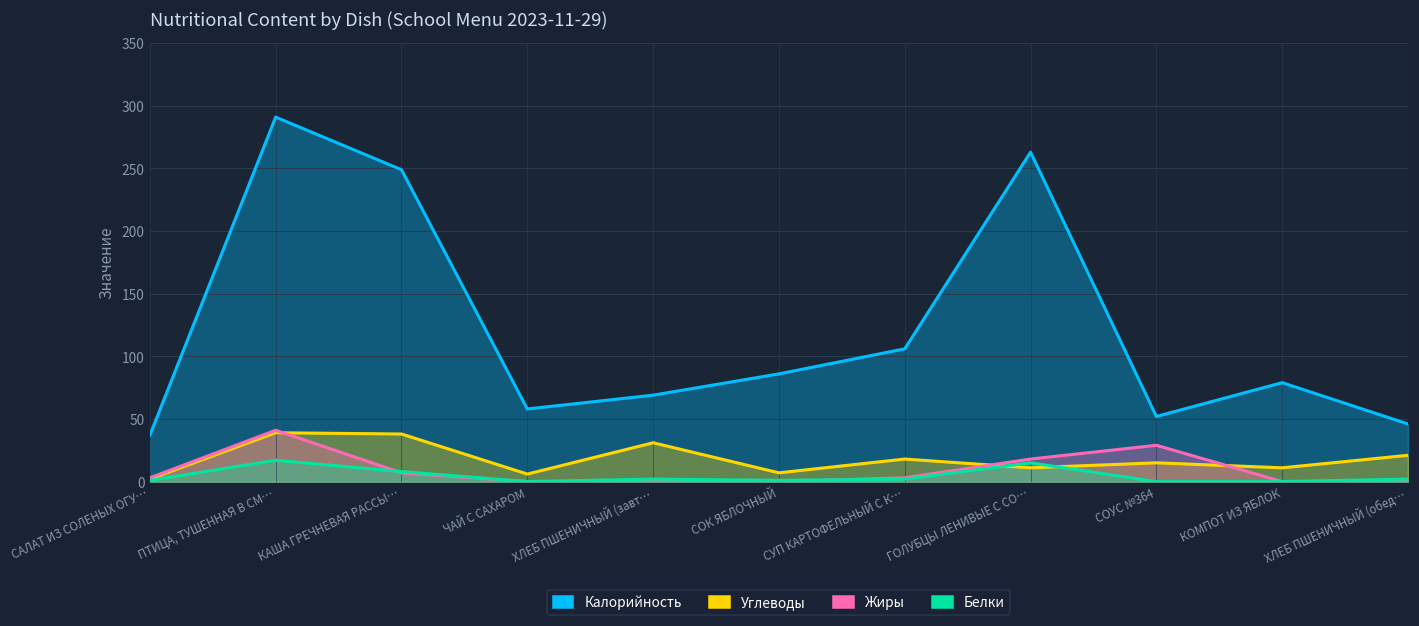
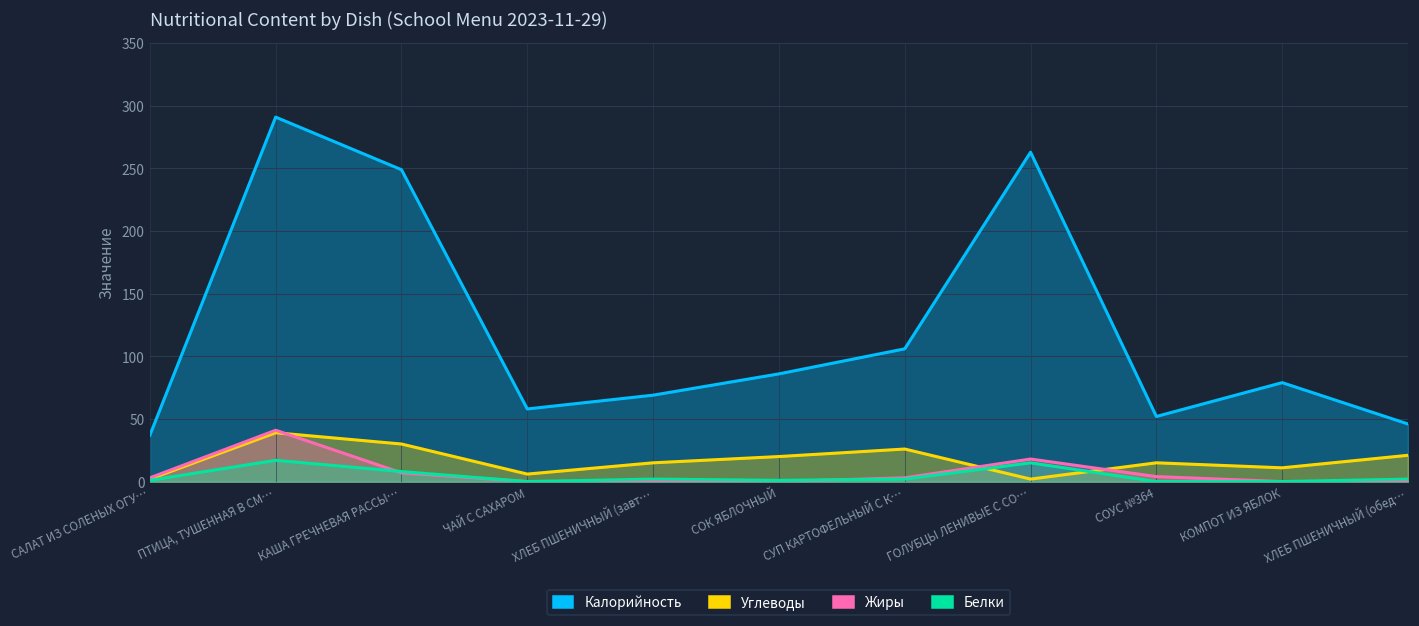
  {
    "Углеводы": {
-     "КАША ГРЕЧНЕВАЯ РАССЫ…": 38,
+     "КАША ГРЕЧНЕВАЯ РАССЫ…": 30,
      "ЧАЙ С САХАРОМ": 6,
-     "ХЛЕБ ПШЕНИЧНЫЙ (завт…": 31,
-     "СОК ЯБЛОЧНЫЙ": 7,
-     "СУП КАРТОФЕЛЬНЫЙ С К…": 18,
-     "ГОЛУБЦЫ ЛЕНИВЫЕ С СО…": 11,
+     "ХЛЕБ ПШЕНИЧНЫЙ (завт…": 15,
+     "СОК ЯБЛОЧНЫЙ": 20,
+     "СУП КАРТОФЕЛЬНЫЙ С К…": 26,
+     "ГОЛУБЦЫ ЛЕНИВЫЕ С СО…": 2,
      "СОУС №364": 15,
      "КОМПОТ ИЗ ЯБЛОК": 11,
      "ХЛЕБ ПШЕНИЧНЫЙ (обед…": 21
    },
    "Жиры": {
      "ГОЛУБЦЫ ЛЕНИВЫЕ С СО…": 18,
-     "СОУС №364": 29
+     "СОУС №364": 4
    }
  }
